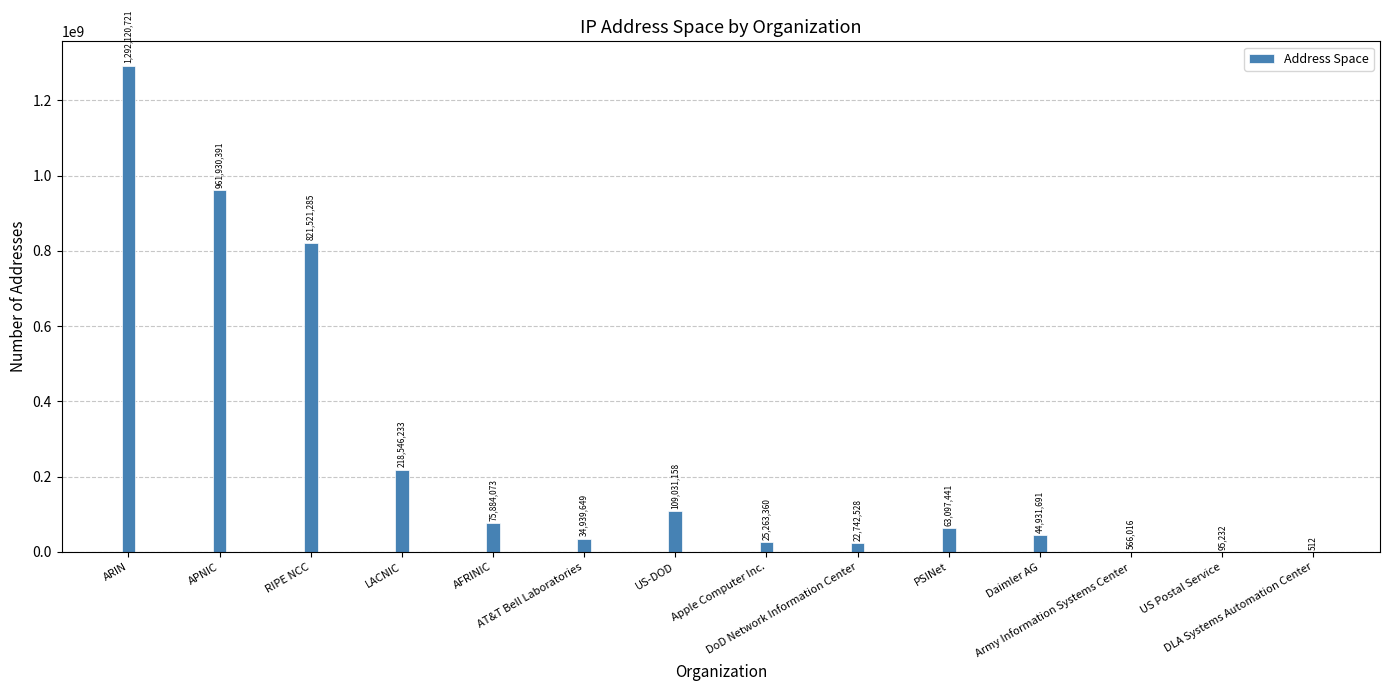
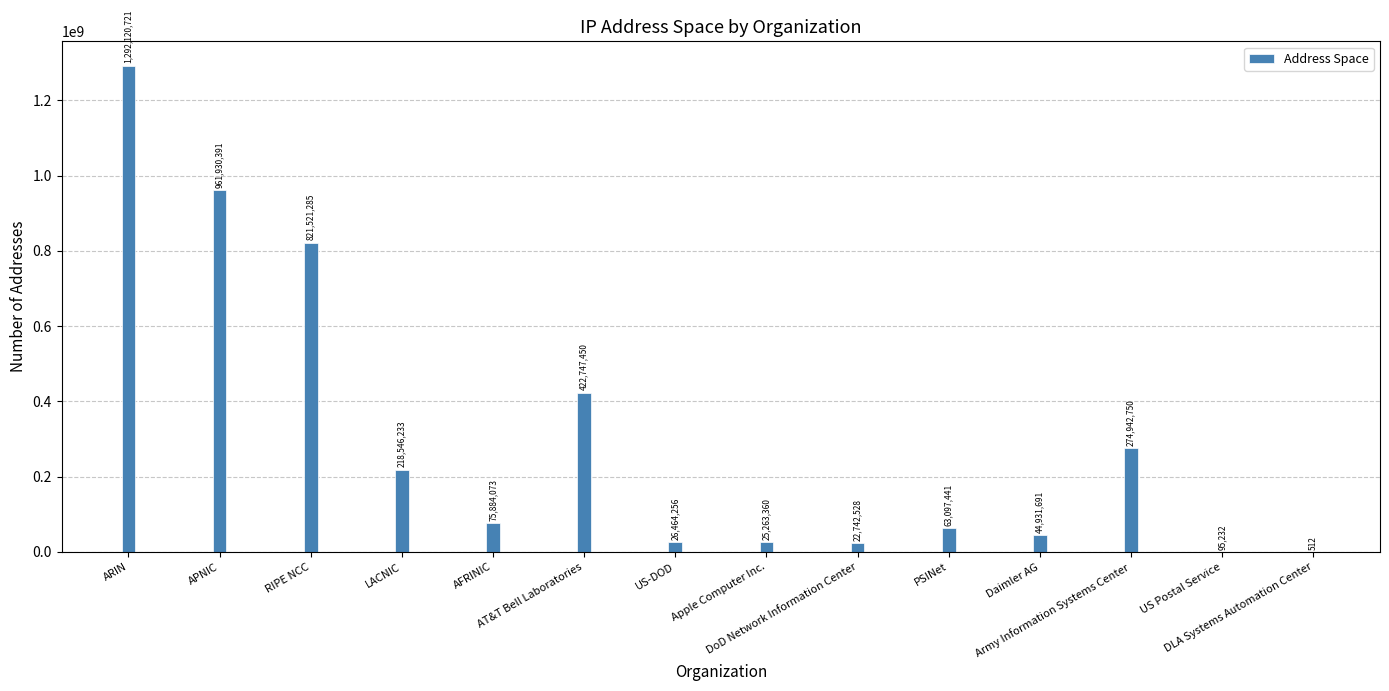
  {
    "ARIN": "1,292,120,721",
    "APNIC": "961,930,391",
    "RIPE NCC": "821,521,285",
    "LACNIC": "218,546,233",
    "AFRINIC": "75,884,073",
-   "AT&T Bell Laboratories": "34,939,649",
-   "US-DOD": "109,031,158",
+   "AT&T Bell Laboratories": "422,747,450",
+   "US-DOD": "26,464,256",
    "Apple Computer Inc.": "25,263,360",
    "DoD Network Information Center": "22,742,528",
    "PSINet": "63,097,441",
    "Daimler AG": "44,931,691",
-   "Army Information Systems Center": "566,016",
+   "Army Information Systems Center": "274,942,750",
    "US Postal Service": "95,232",
    "DLA Systems Automation Center": "512"
  }
